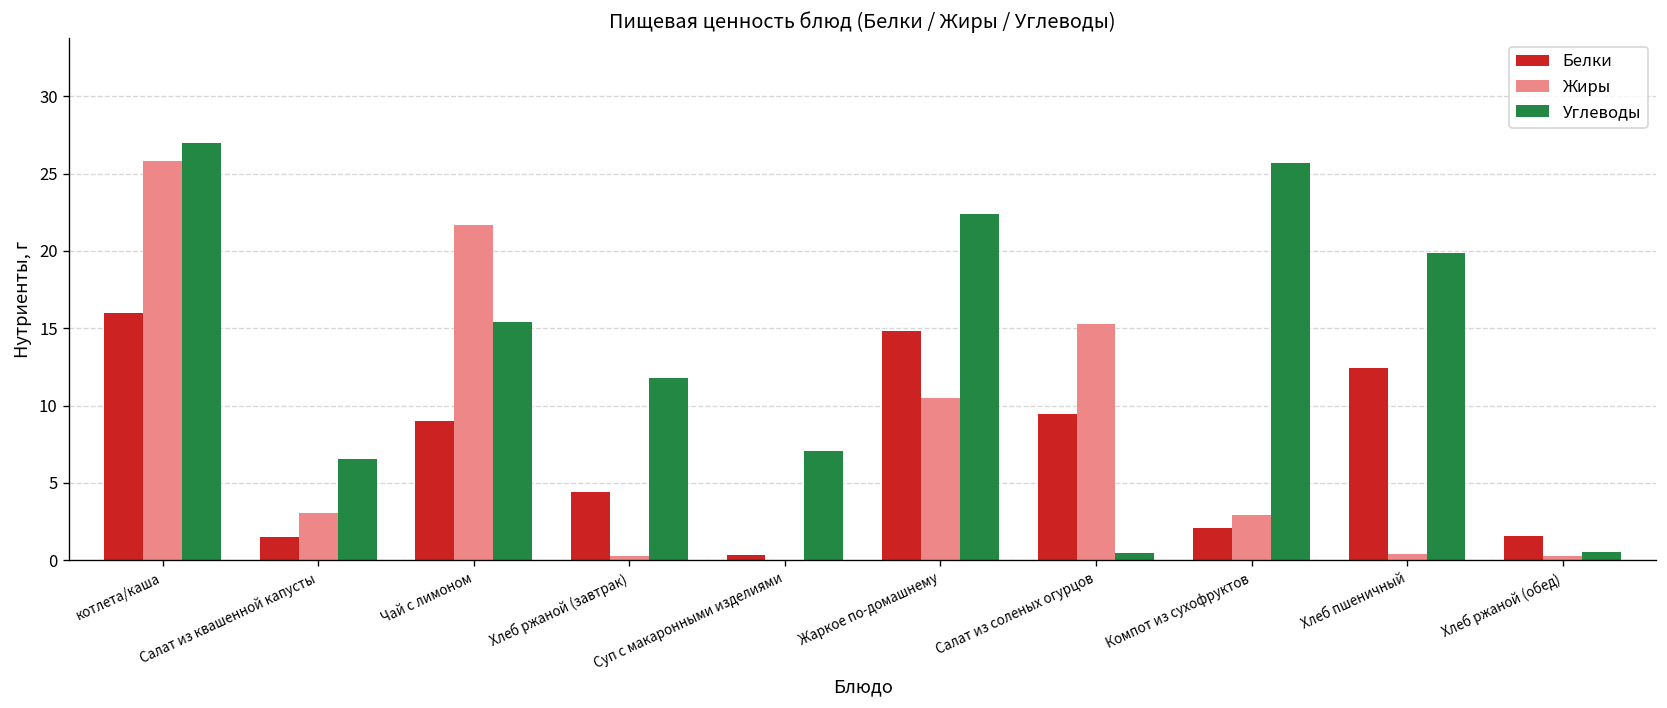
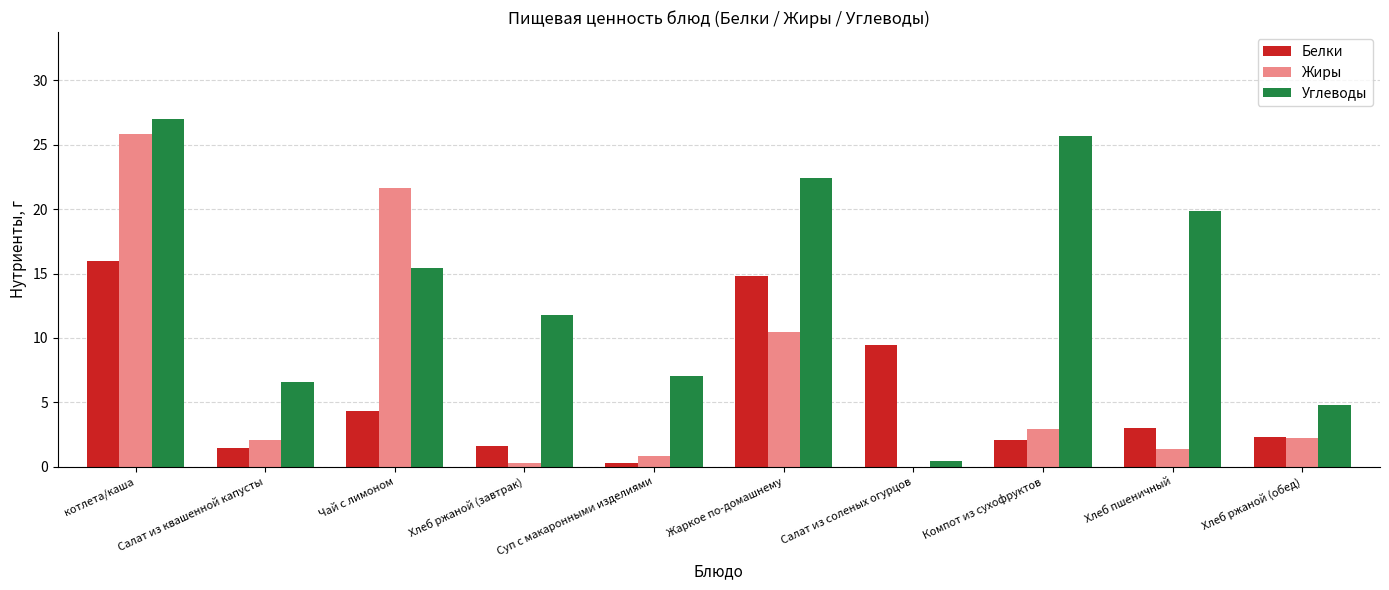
  {
    "Белки": {
      "котлета/каша": 16.0,
      "Салат из квашенной капусты": 1.5,
-     "Чай с лимоном": 9.0,
-     "Хлеб ржаной (завтрак)": 4.4,
+     "Чай с лимоном": 4.3,
+     "Хлеб ржаной (завтрак)": 1.6,
      "Суп с макаронными изделиями": 0.3,
      "Жаркое по-домашнему": 14.8,
      "Салат из соленых огурцов": 9.4,
      "Компот из сухофруктов": 2.1,
-     "Хлеб пшеничный": 12.4,
-     "Хлеб ржаной (обед)": 1.6
+     "Хлеб пшеничный": 3.0,
+     "Хлеб ржаной (обед)": 2.3
    },
    "Жиры": {
      "котлета/каша": 25.8,
-     "Салат из квашенной капусты": 3.0,
+     "Салат из квашенной капусты": 2.1,
      "Чай с лимоном": 21.7,
      "Хлеб ржаной (завтрак)": 0.3,
-     "Суп с макаронными изделиями": 0.0,
+     "Суп с макаронными изделиями": 0.9,
      "Жаркое по-домашнему": 10.5,
-     "Салат из соленых огурцов": 15.3,
+     "Салат из соленых огурцов": 0.0,
      "Компот из сухофруктов": 2.9,
-     "Хлеб пшеничный": 0.4,
-     "Хлеб ржаной (обед)": 0.3
+     "Хлеб пшеничный": 1.4,
+     "Хлеб ржаной (обед)": 2.2
    },
    "Углеводы": {
      "котлета/каша": 27.0,
      "Салат из квашенной капусты": 6.6,
      "Чай с лимоном": 15.4,
      "Хлеб ржаной (завтрак)": 11.8,
      "Суп с макаронными изделиями": 7.1,
      "Жаркое по-домашнему": 22.4,
      "Салат из соленых огурцов": 0.5,
      "Компот из сухофруктов": 25.7,
      "Хлеб пшеничный": 19.9,
-     "Хлеб ржаной (обед)": 0.5
+     "Хлеб ржаной (обед)": 4.8
    }
  }
